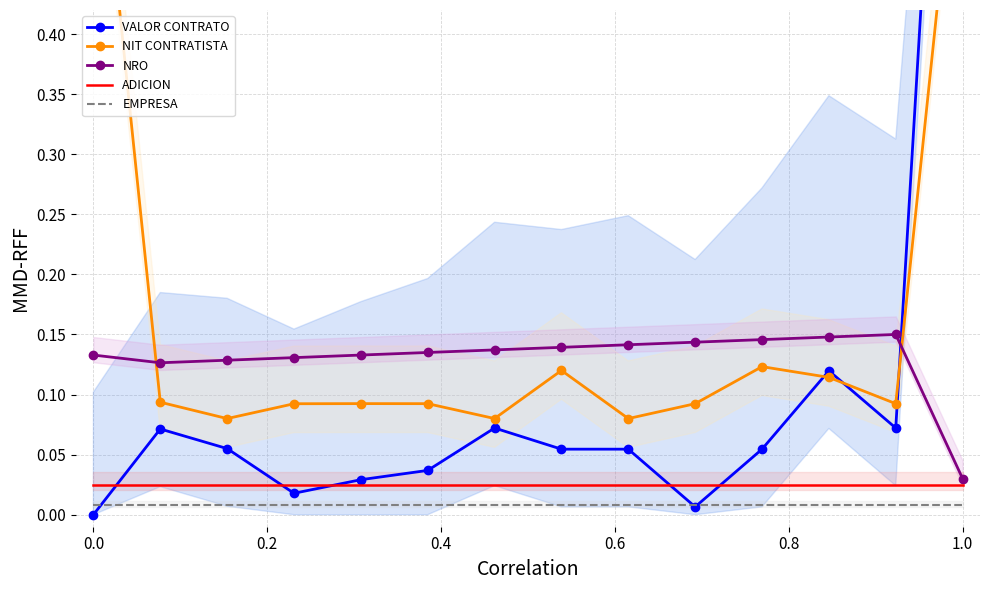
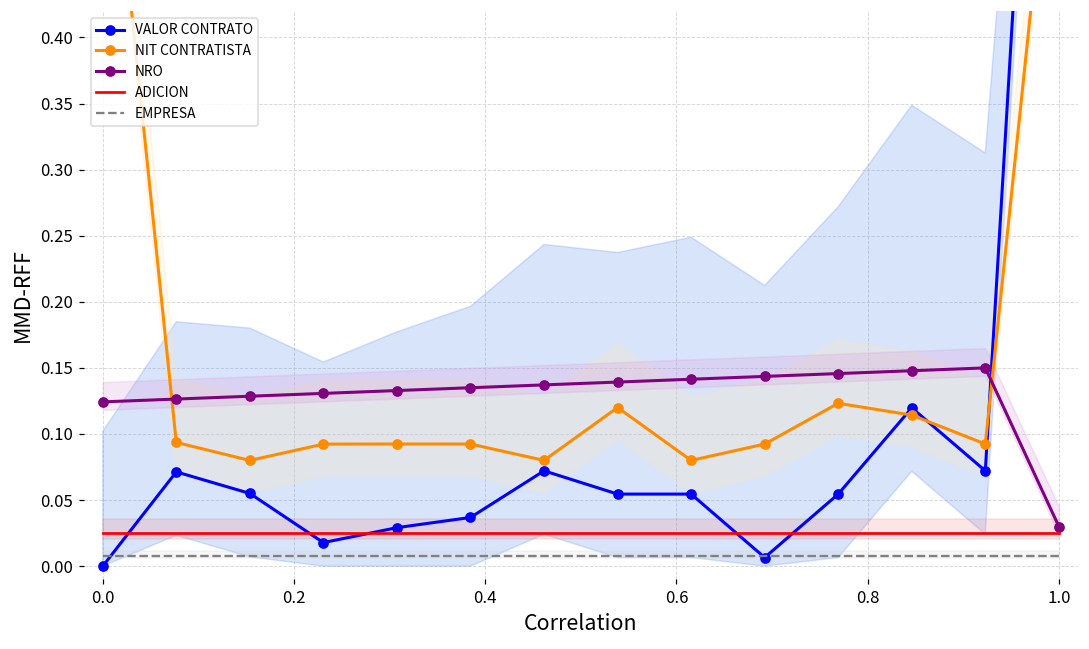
  {
    "VALOR CONTRATO": {
      "0.0": 0.000
    },
    "NRO": {
-     "0.0": 0.133,
+     "0.0": 0.124,
      "1.0": 0.030
    },
    "ADICION": {
      "0.0": 0.025,
      "1.0": 0.025
    },
    "EMPRESA": {
      "0.0": 0.008,
      "1.0": 0.008
    }
  }
